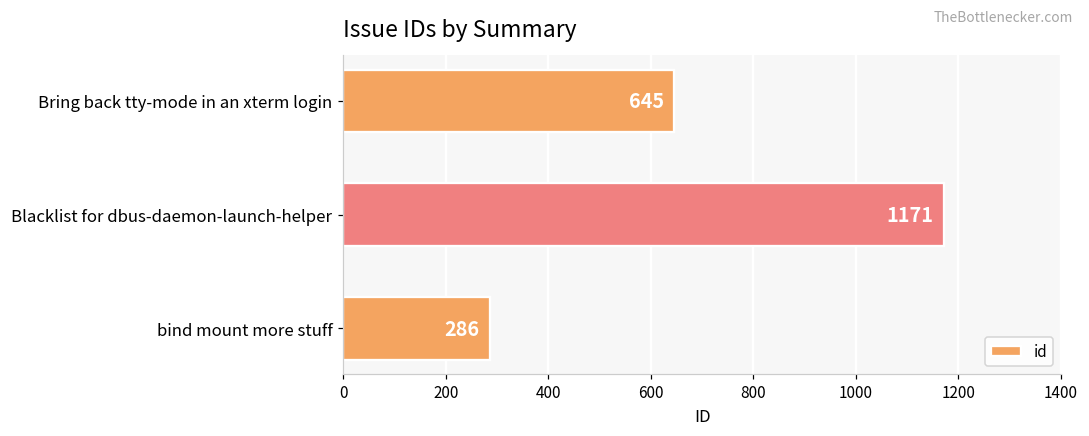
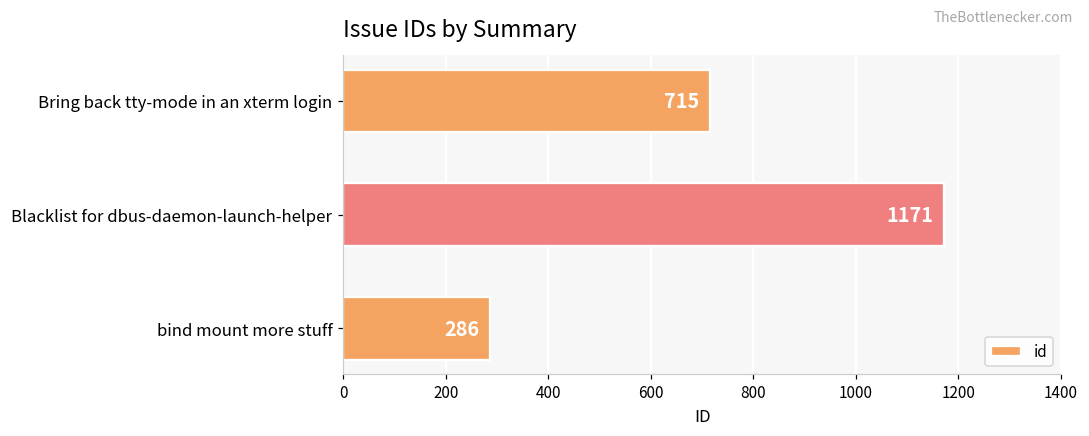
  {
-   "Bring back tty-mode in an xterm login": 645,
+   "Bring back tty-mode in an xterm login": 715,
    "Blacklist for dbus-daemon-launch-helper": 1171,
    "bind mount more stuff": 286
  }
